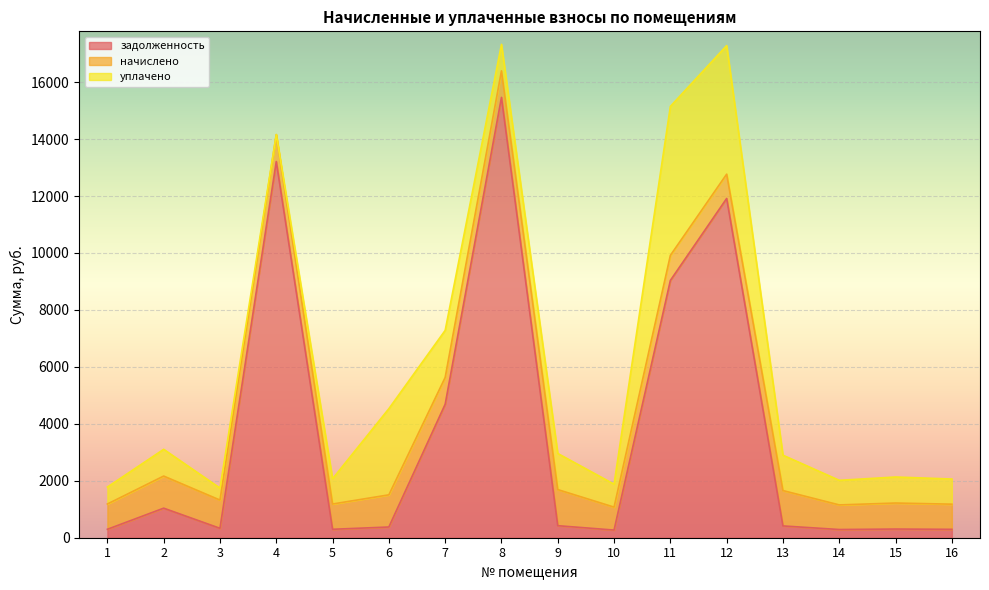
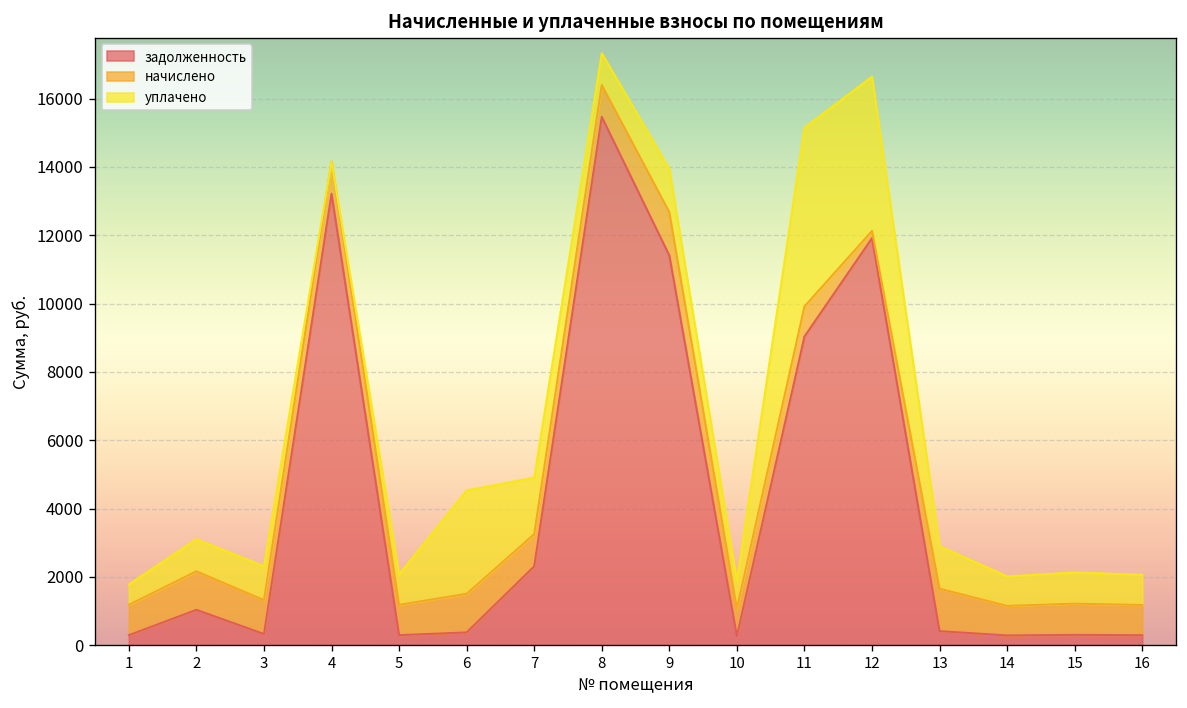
  {
    "задолженность": {
      "1": 300,
      "2": 1000,
      "3": 300,
      "4": 13200,
      "5": 300,
      "6": 400,
-     "7": 4700,
+     "7": 2300,
      "8": 15500,
-     "9": 400,
+     "9": 11400,
      "10": 300,
      "11": 9000,
      "12": 11900,
      "13": 400,
      "14": 300,
      "15": 300,
      "16": 300
    },
    "начислено": {
      "1": 900,
      "2": 1100,
      "3": 1000,
      "5": 900,
      "6": 1100,
      "7": 900,
      "8": 900,
      "9": 1300,
      "10": 800,
      "11": 900,
-     "12": 900,
+     "12": 200,
      "13": 1200,
      "14": 900,
      "15": 900,
      "16": 900
    },
    "уплачено": {
      "1": 600,
      "2": 900,
-     "3": 400,
+     "3": 1000,
      "5": 900,
      "6": 3000,
      "7": 1700,
      "8": 900,
      "9": 1300,
      "10": 800,
      "11": 5200,
      "12": 4500,
      "13": 1200,
      "14": 900,
      "15": 900,
      "16": 900
    }
  }
